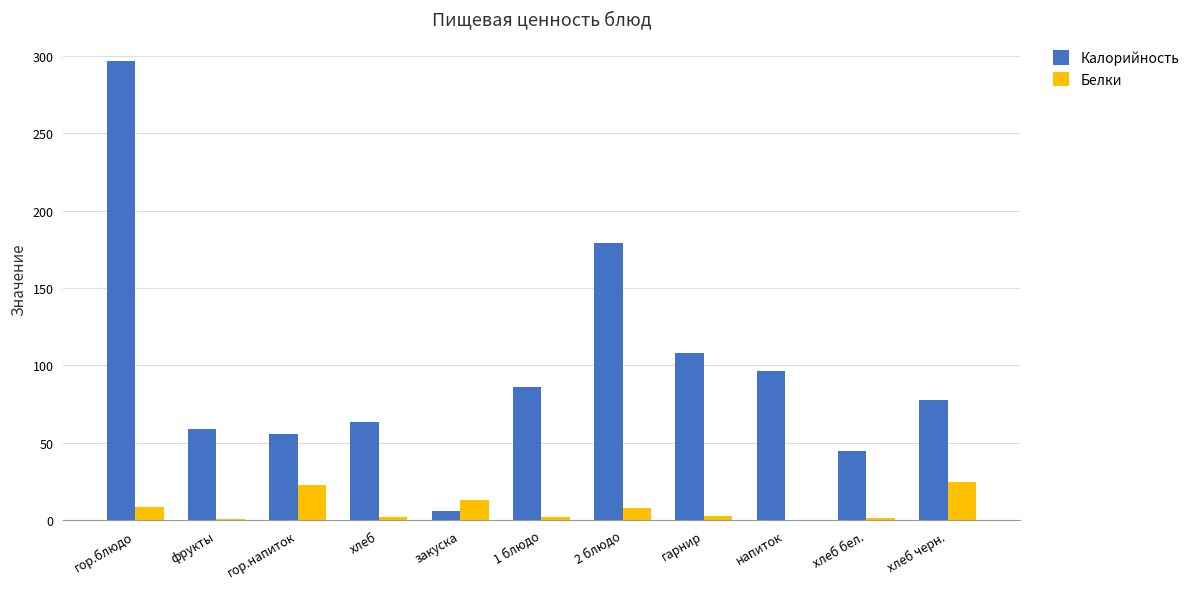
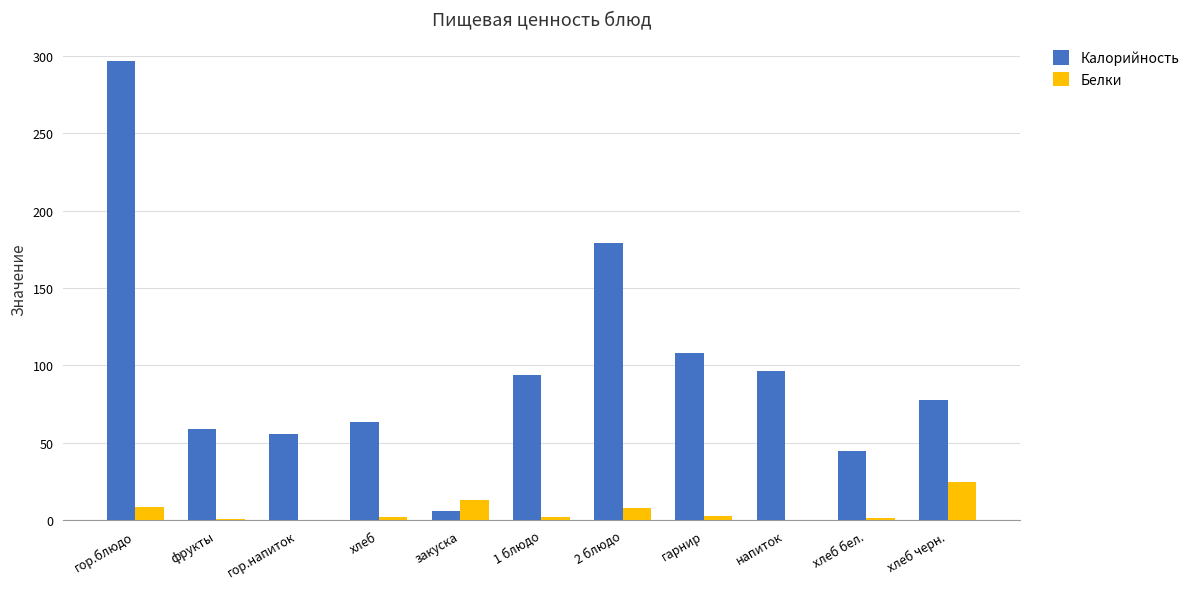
  {
    "Калорийность": {
      "гор.блюдо": 297,
      "фрукты": 59,
      "гор.напиток": 56,
      "хлеб": 64,
      "закуска": 6,
-     "1 блюдо": 86,
+     "1 блюдо": 94,
      "2 блюдо": 179,
      "гарнир": 108,
      "напиток": 96,
      "хлеб бел.": 45,
      "хлеб черн.": 78
    },
    "Белки": {
      "гор.блюдо": 8,
-     "гор.напиток": 23,
+     "гор.напиток": 0,
      "хлеб": 2,
      "закуска": 13,
      "1 блюдо": 2,
      "2 блюдо": 8,
      "гарнир": 3,
      "хлеб черн.": 25
    }
  }
